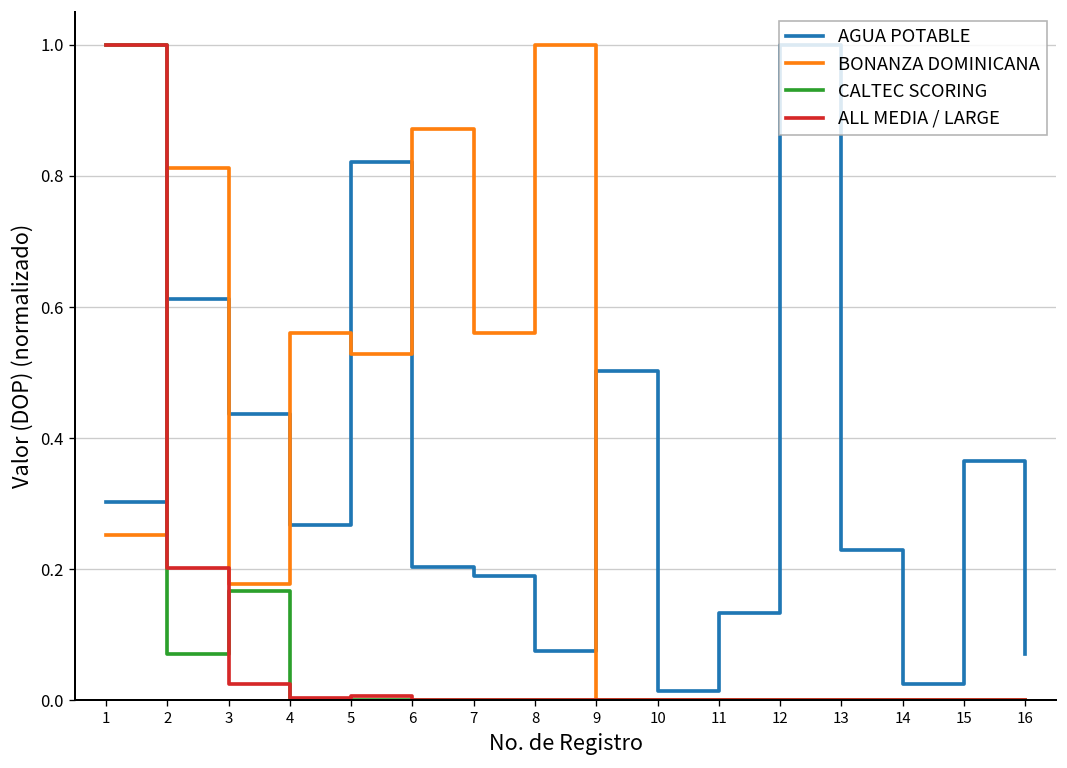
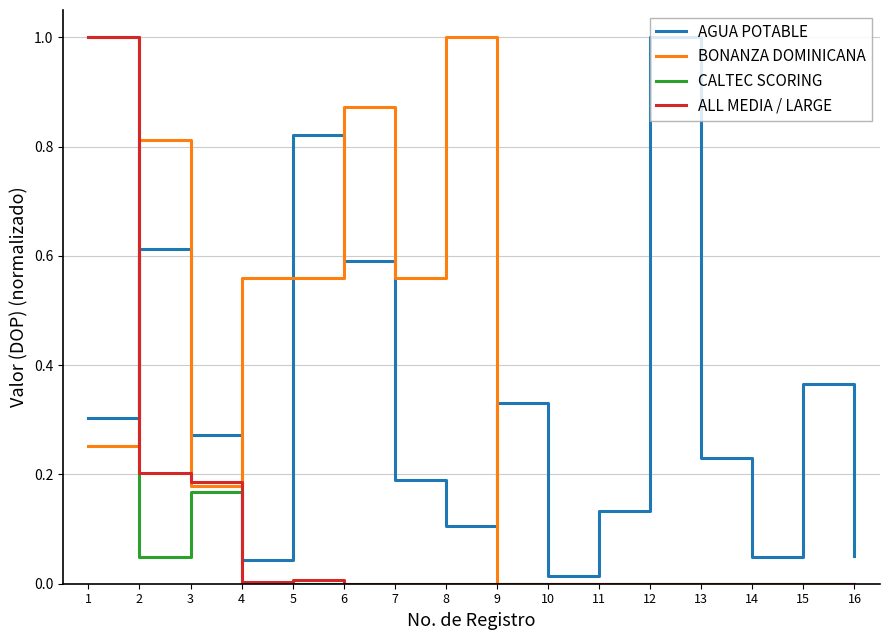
  {
    "AGUA POTABLE": {
      "1": 0.30,
      "2": 0.61,
-     "3": 0.44,
-     "4": 0.27,
+     "3": 0.27,
+     "4": 0.04,
      "5": 0.82,
-     "6": 0.20,
+     "6": 0.59,
      "7": 0.19,
-     "8": 0.08,
-     "9": 0.50,
+     "8": 0.11,
+     "9": 0.33,
      "10": 0.01,
      "11": 0.13,
      "13": 0.23,
-     "14": 0.02,
+     "14": 0.05,
      "15": 0.37,
-     "16": 0.07
+     "16": 0.05
    },
    "BONANZA DOMINICANA": {
      "1": 0.25,
      "2": 0.81,
      "3": 0.18,
      "4": 0.56,
-     "5": 0.53,
+     "5": 0.56,
      "6": 0.87,
      "7": 0.56,
      "8": 1.00
    },
    "CALTEC SCORING": {
-     "2": 0.07,
+     "2": 0.05,
      "3": 0.17,
      "5": 0.00
    },
    "ALL MEDIA / LARGE": {
      "2": 0.20,
-     "3": 0.03,
+     "3": 0.19,
      "5": 0.01
    }
  }
